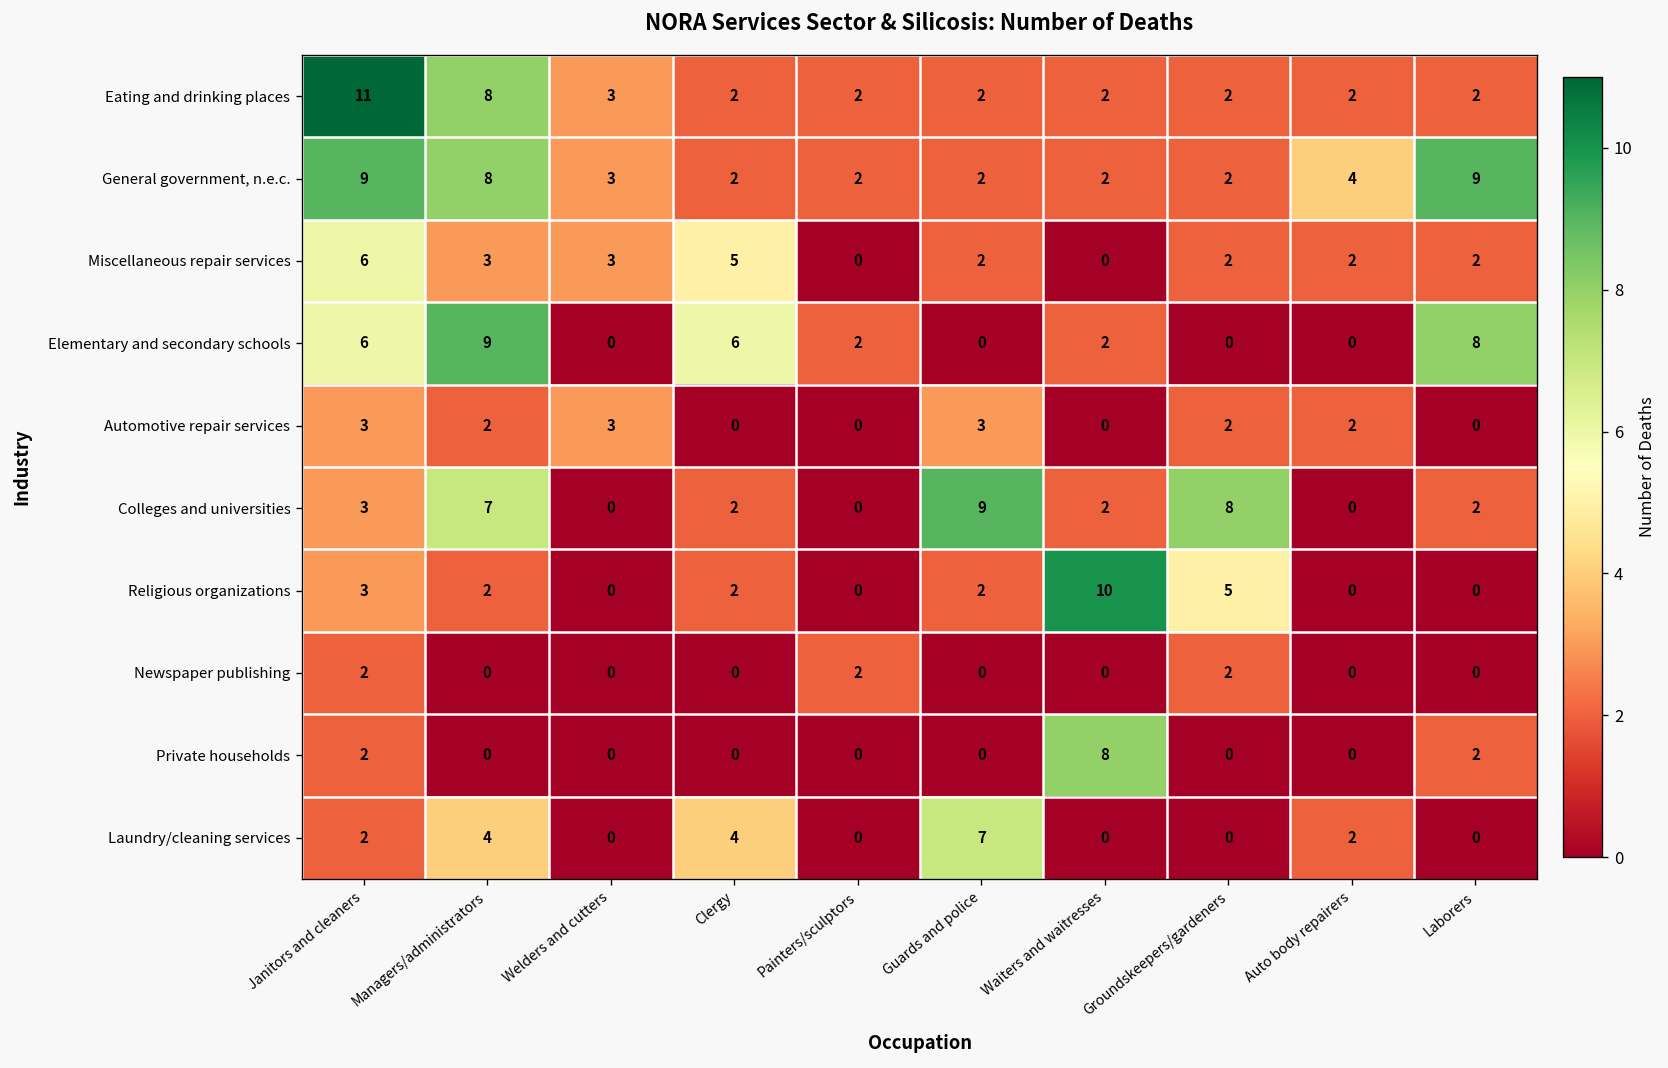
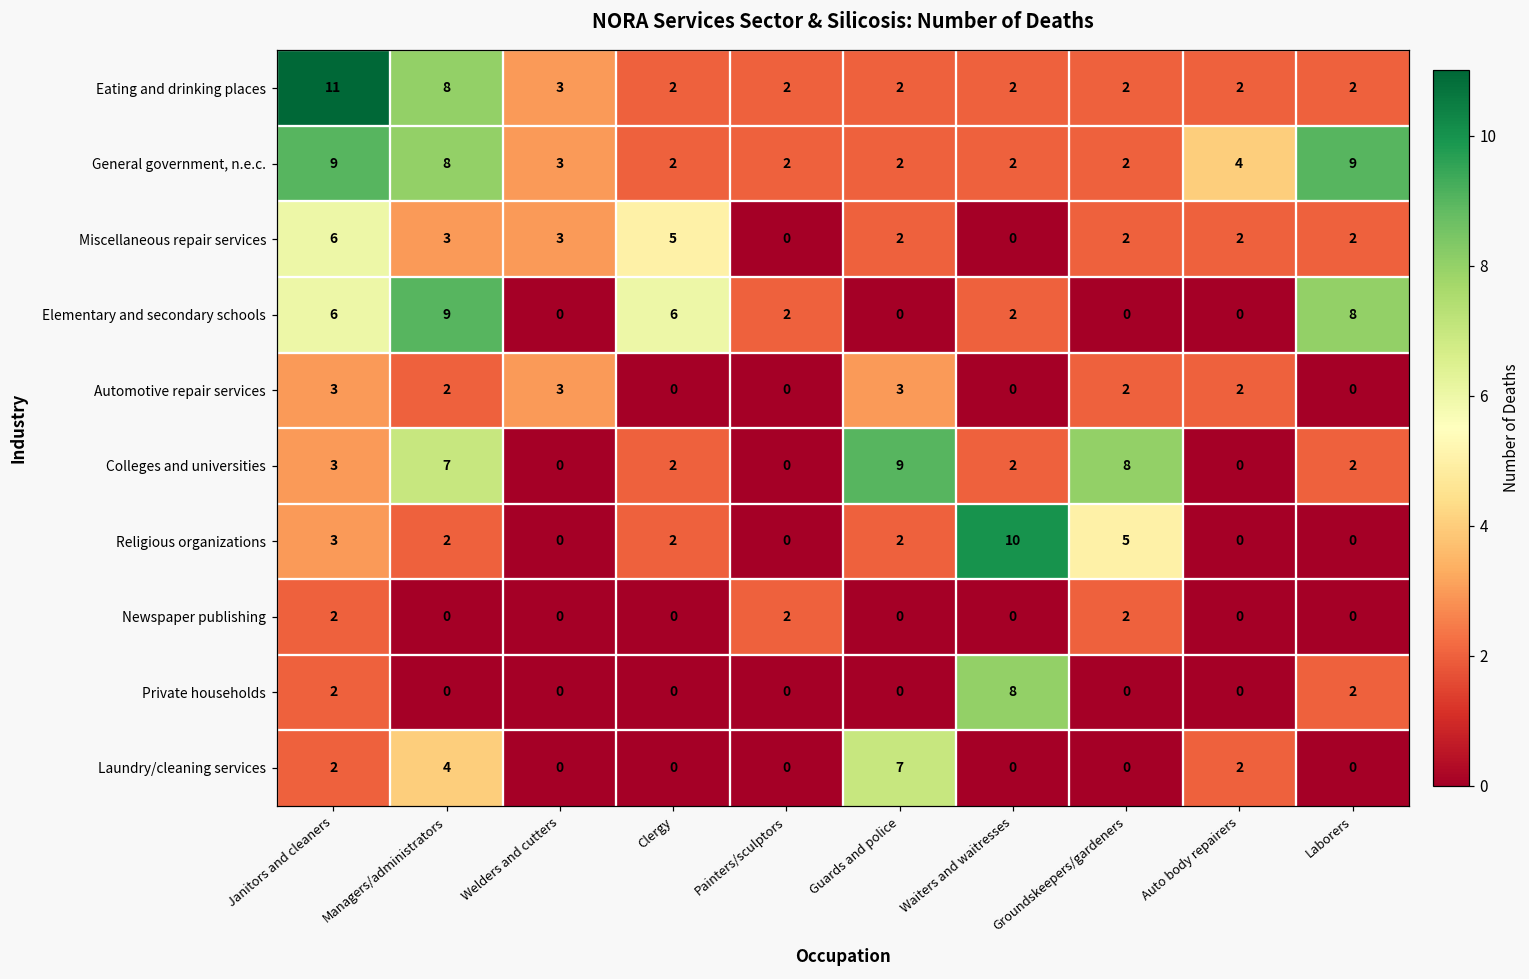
  {
    "Eating and drinking places": {
      "Janitors and cleaners": 11,
      "Managers/administrators": 8,
      "Welders and cutters": 3,
      "Clergy": 2,
      "Painters/sculptors": 2,
      "Guards and police": 2,
      "Waiters and waitresses": 2,
      "Groundskeepers/gardeners": 2,
      "Auto body repairers": 2,
      "Laborers": 2
    },
    "General government, n.e.c.": {
      "Janitors and cleaners": 9,
      "Managers/administrators": 8,
      "Welders and cutters": 3,
      "Clergy": 2,
      "Painters/sculptors": 2,
      "Guards and police": 2,
      "Waiters and waitresses": 2,
      "Groundskeepers/gardeners": 2,
      "Auto body repairers": 4,
      "Laborers": 9
    },
    "Miscellaneous repair services": {
      "Janitors and cleaners": 6,
      "Managers/administrators": 3,
      "Welders and cutters": 3,
      "Clergy": 5,
      "Painters/sculptors": 0,
      "Guards and police": 2,
      "Waiters and waitresses": 0,
      "Groundskeepers/gardeners": 2,
      "Auto body repairers": 2,
      "Laborers": 2
    },
    "Elementary and secondary schools": {
      "Janitors and cleaners": 6,
      "Managers/administrators": 9,
      "Welders and cutters": 0,
      "Clergy": 6,
      "Painters/sculptors": 2,
      "Guards and police": 0,
      "Waiters and waitresses": 2,
      "Groundskeepers/gardeners": 0,
      "Auto body repairers": 0,
      "Laborers": 8
    },
    "Automotive repair services": {
      "Janitors and cleaners": 3,
      "Managers/administrators": 2,
      "Welders and cutters": 3,
      "Clergy": 0,
      "Painters/sculptors": 0,
      "Guards and police": 3,
      "Waiters and waitresses": 0,
      "Groundskeepers/gardeners": 2,
      "Auto body repairers": 2,
      "Laborers": 0
    },
    "Colleges and universities": {
      "Janitors and cleaners": 3,
      "Managers/administrators": 7,
      "Welders and cutters": 0,
      "Clergy": 2,
      "Painters/sculptors": 0,
      "Guards and police": 9,
      "Waiters and waitresses": 2,
      "Groundskeepers/gardeners": 8,
      "Auto body repairers": 0,
      "Laborers": 2
    },
    "Religious organizations": {
      "Janitors and cleaners": 3,
      "Managers/administrators": 2,
      "Welders and cutters": 0,
      "Clergy": 2,
      "Painters/sculptors": 0,
      "Guards and police": 2,
      "Waiters and waitresses": 10,
      "Groundskeepers/gardeners": 5,
      "Auto body repairers": 0,
      "Laborers": 0
    },
    "Newspaper publishing": {
      "Janitors and cleaners": 2,
      "Managers/administrators": 0,
      "Welders and cutters": 0,
      "Clergy": 0,
      "Painters/sculptors": 2,
      "Guards and police": 0,
      "Waiters and waitresses": 0,
      "Groundskeepers/gardeners": 2,
      "Auto body repairers": 0,
      "Laborers": 0
    },
    "Private households": {
      "Janitors and cleaners": 2,
      "Managers/administrators": 0,
      "Welders and cutters": 0,
      "Clergy": 0,
      "Painters/sculptors": 0,
      "Guards and police": 0,
      "Waiters and waitresses": 8,
      "Groundskeepers/gardeners": 0,
      "Auto body repairers": 0,
      "Laborers": 2
    },
    "Laundry/cleaning services": {
      "Janitors and cleaners": 2,
      "Managers/administrators": 4,
      "Welders and cutters": 0,
-     "Clergy": 4,
+     "Clergy": 0,
      "Painters/sculptors": 0,
      "Guards and police": 7,
      "Waiters and waitresses": 0,
      "Groundskeepers/gardeners": 0,
      "Auto body repairers": 2,
      "Laborers": 0
    }
  }
